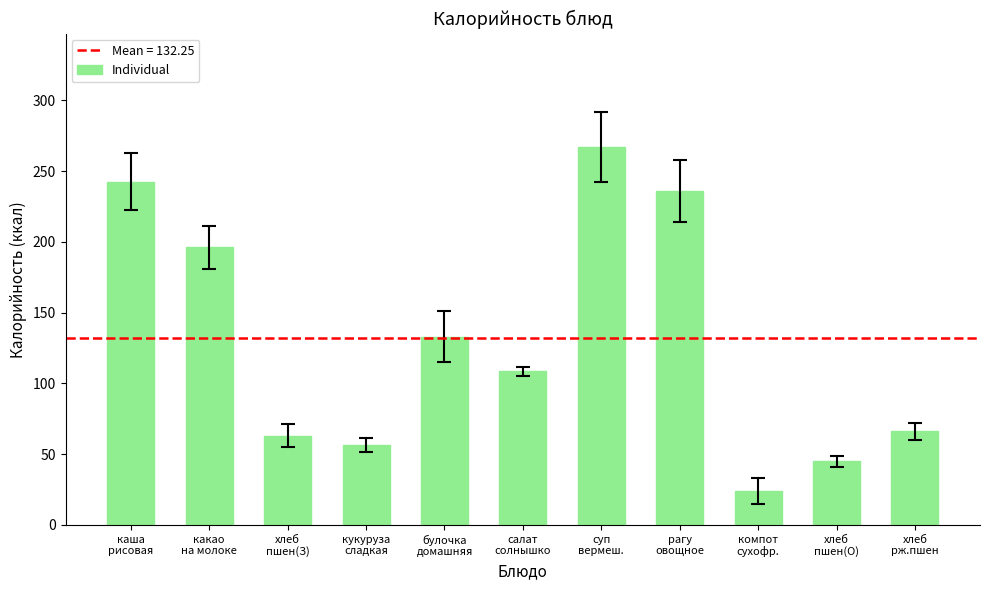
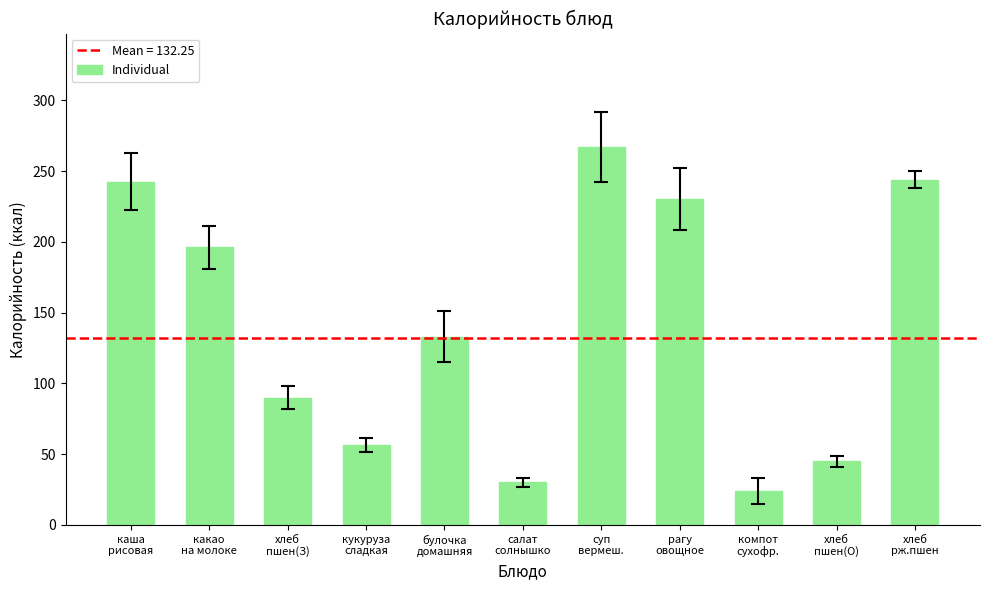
  {
    "Individual": {
      "каша рисовая": 243,
      "какао на молоке": 196,
-     "хлеб пшен(З)": 63,
+     "хлеб пшен(З)": 90,
      "кукуруза сладкая": 56,
      "булочка домашняя": 133,
-     "салат солнышко": 108,
+     "салат солнышко": 30,
      "суп вермеш.": 267,
-     "рагу овощное": 236,
+     "рагу овощное": 230,
      "компот сухофр.": 24,
      "хлеб пшен(О)": 45,
-     "хлеб рж.пшен": 66
+     "хлеб рж.пшен": 244
    }
  }
